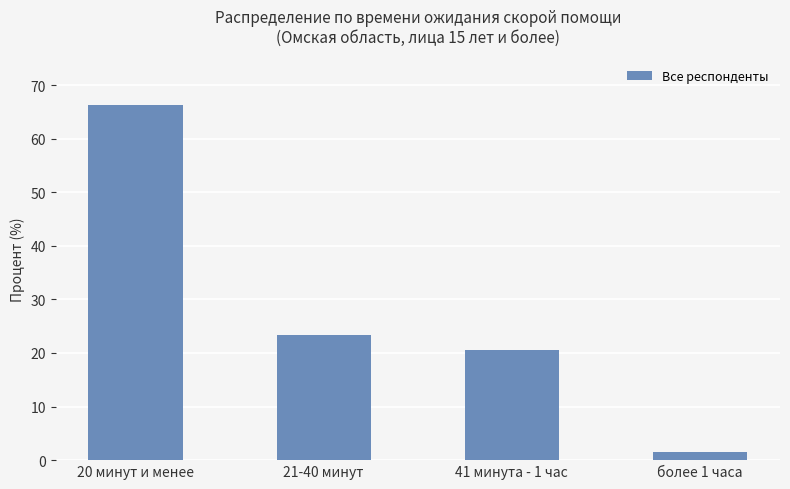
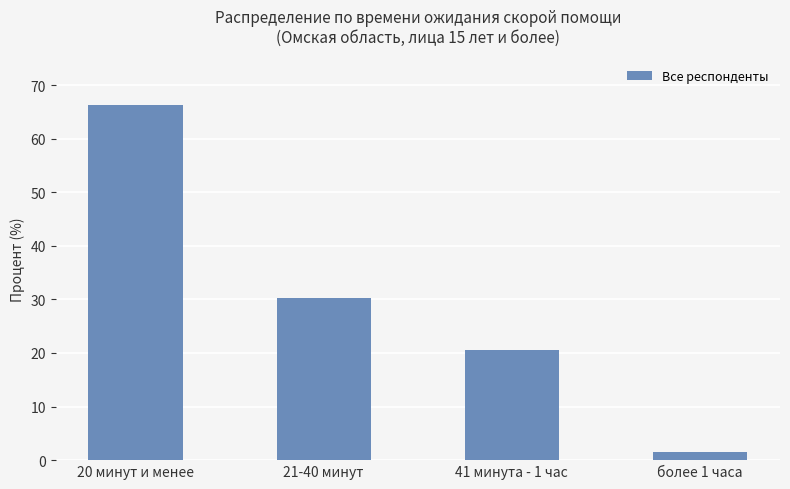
  {
    "20 минут и менее": 66,
-   "21-40 минут": 23,
+   "21-40 минут": 30,
    "41 минута - 1 час": 21,
    "более 1 часа": 1
  }
